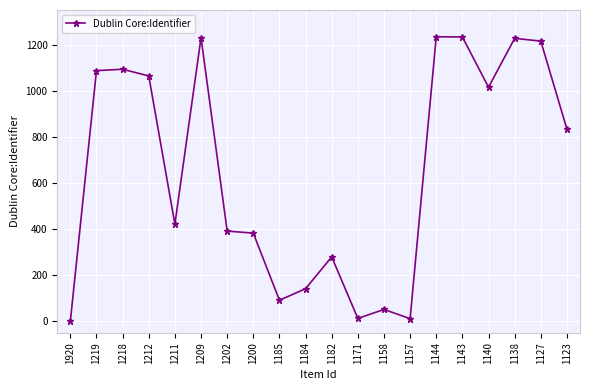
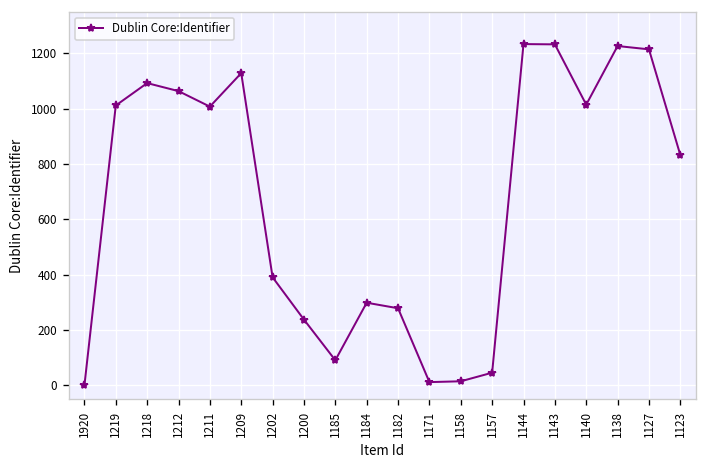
  {
    "1920": 0,
-   "1219": 1090,
+   "1219": 1010,
    "1218": 1090,
    "1212": 1060,
-   "1211": 420,
-   "1209": 1230,
+   "1211": 1010,
+   "1209": 1130,
    "1202": 390,
-   "1200": 380,
+   "1200": 240,
    "1185": 90,
-   "1184": 140,
+   "1184": 300,
    "1182": 280,
    "1171": 10,
-   "1158": 50,
-   "1157": 10,
+   "1158": 20,
+   "1157": 50,
    "1144": 1230,
    "1143": 1230,
    "1140": 1020,
    "1138": 1230,
    "1127": 1220,
    "1123": 830
  }
